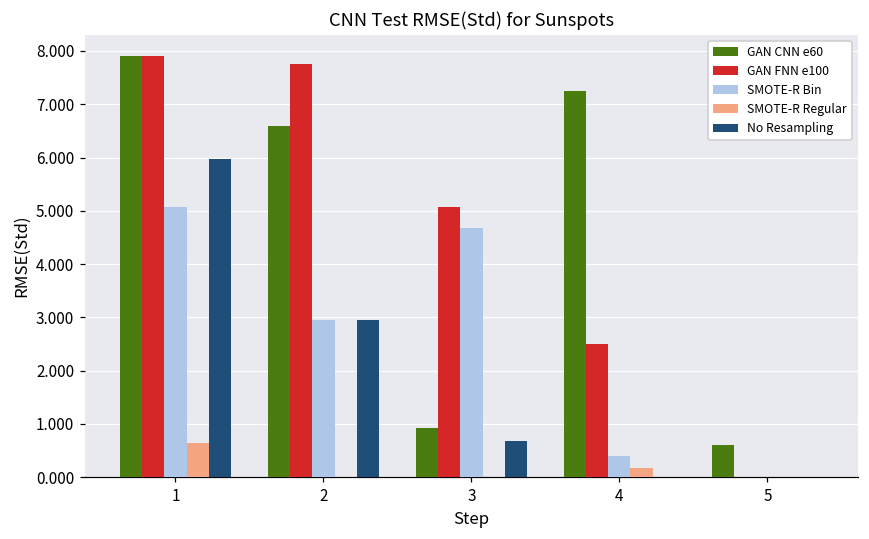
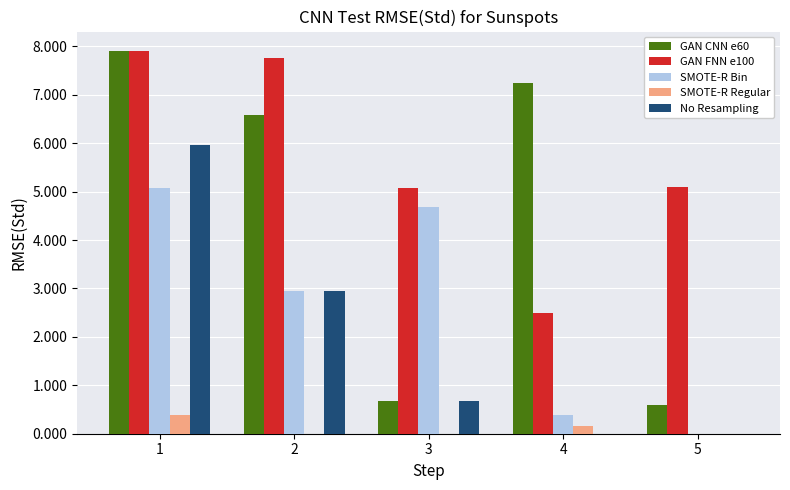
  {
    "GAN CNN e60": {
      "1": 7.9,
      "2": 6.6,
-     "3": 0.9,
+     "3": 0.7,
      "4": 7.2,
      "5": 0.6
    },
    "GAN FNN e100": {
      "1": 7.9,
      "2": 7.8,
      "3": 5.1,
      "4": 2.5,
-     "5": 0.0
+     "5": 5.1
    },
    "SMOTE-R Bin": {
      "1": 5.1,
      "2": 3.0,
      "3": 4.7,
      "4": 0.4,
      "5": 0.0
    },
    "SMOTE-R Regular": {
-     "1": 0.6,
+     "1": 0.4,
      "2": 0.0,
      "3": 0.0,
      "4": 0.2,
      "5": 0.0
    },
    "No Resampling": {
      "1": 6.0,
      "2": 3.0,
      "3": 0.7,
      "4": 0.0,
      "5": 0.0
    }
  }
